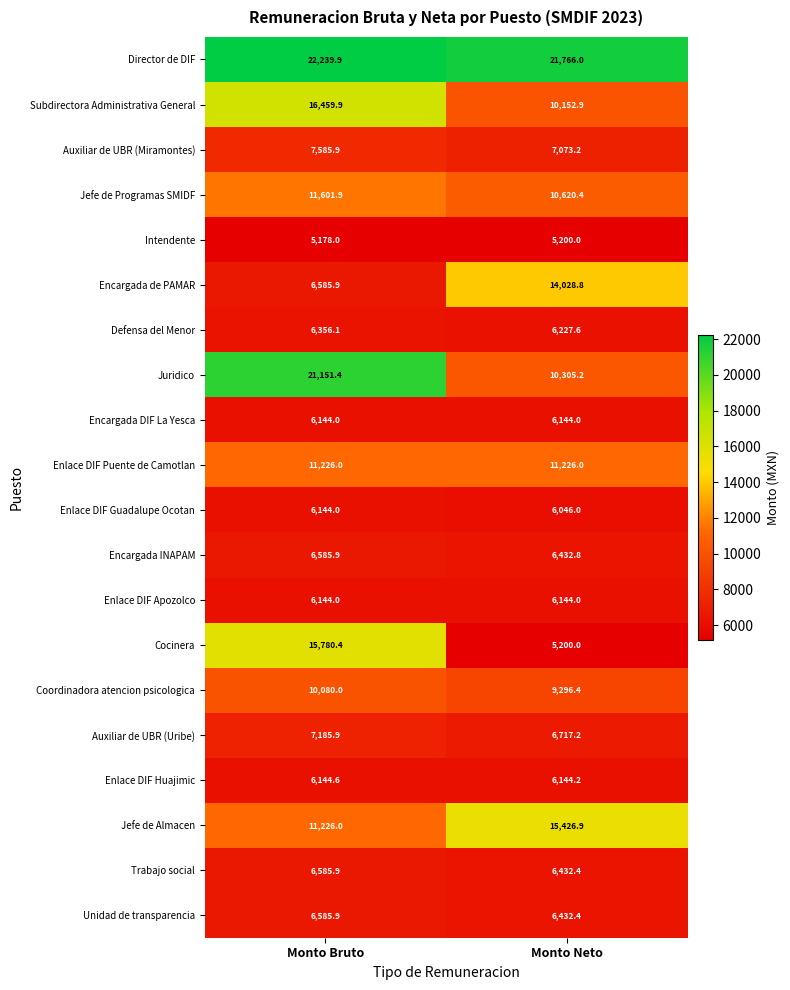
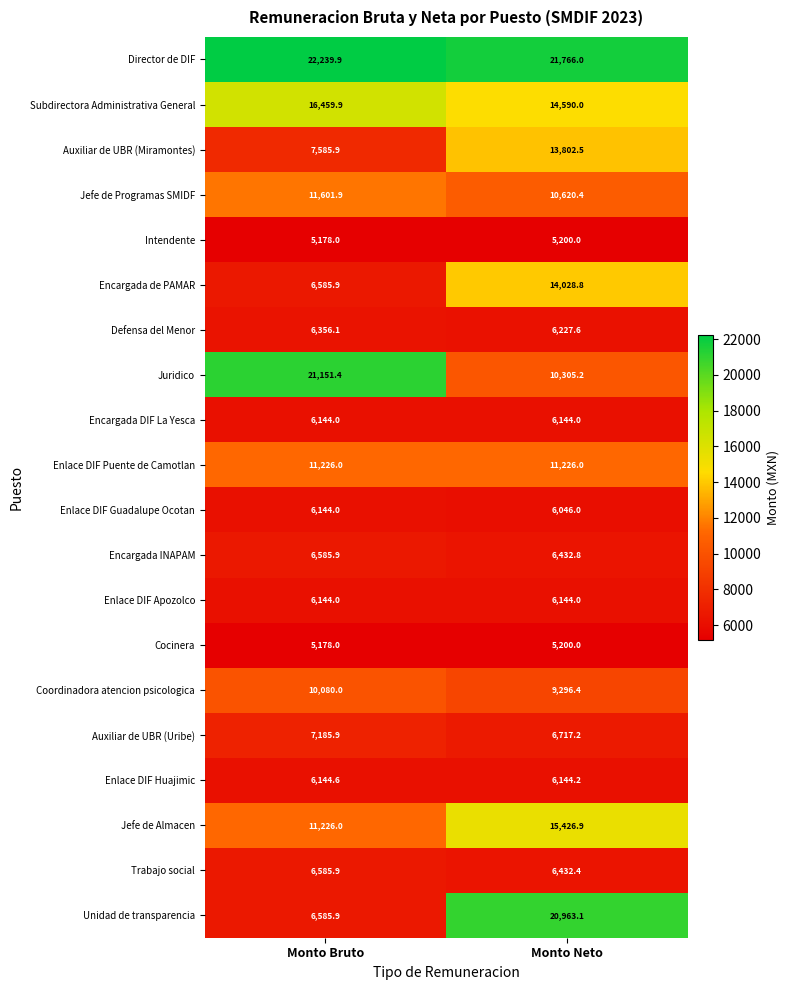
  {
    "Director de DIF": {
      "Monto Bruto": "22,239.9",
      "Monto Neto": "21,766.0"
    },
    "Subdirectora Administrativa General": {
      "Monto Bruto": "16,459.9",
-     "Monto Neto": "10,152.9"
+     "Monto Neto": "14,590.0"
    },
    "Auxiliar de UBR (Miramontes)": {
      "Monto Bruto": "7,585.9",
-     "Monto Neto": "7,073.2"
+     "Monto Neto": "13,802.5"
    },
    "Jefe de Programas SMIDF": {
      "Monto Bruto": "11,601.9",
      "Monto Neto": "10,620.4"
    },
    "Intendente": {
      "Monto Bruto": "5,178.0",
      "Monto Neto": "5,200.0"
    },
    "Encargada de PAMAR": {
      "Monto Bruto": "6,585.9",
      "Monto Neto": "14,028.8"
    },
    "Defensa del Menor": {
      "Monto Bruto": "6,356.1",
      "Monto Neto": "6,227.6"
    },
    "Juridico": {
      "Monto Bruto": "21,151.4",
      "Monto Neto": "10,305.2"
    },
    "Encargada DIF La Yesca": {
      "Monto Bruto": "6,144.0",
      "Monto Neto": "6,144.0"
    },
    "Enlace DIF Puente de Camotlan": {
      "Monto Bruto": "11,226.0",
      "Monto Neto": "11,226.0"
    },
    "Enlace DIF Guadalupe Ocotan": {
      "Monto Bruto": "6,144.0",
      "Monto Neto": "6,046.0"
    },
    "Encargada INAPAM": {
      "Monto Bruto": "6,585.9",
      "Monto Neto": "6,432.8"
    },
    "Enlace DIF Apozolco": {
      "Monto Bruto": "6,144.0",
      "Monto Neto": "6,144.0"
    },
    "Cocinera": {
-     "Monto Bruto": "15,780.4",
+     "Monto Bruto": "5,178.0",
      "Monto Neto": "5,200.0"
    },
    "Coordinadora atencion psicologica": {
      "Monto Bruto": "10,080.0",
      "Monto Neto": "9,296.4"
    },
    "Auxiliar de UBR (Uribe)": {
      "Monto Bruto": "7,185.9",
      "Monto Neto": "6,717.2"
    },
    "Enlace DIF Huajimic": {
      "Monto Bruto": "6,144.6",
      "Monto Neto": "6,144.2"
    },
    "Jefe de Almacen": {
      "Monto Bruto": "11,226.0",
      "Monto Neto": "15,426.9"
    },
    "Trabajo social": {
      "Monto Bruto": "6,585.9",
      "Monto Neto": "6,432.4"
    },
    "Unidad de transparencia": {
      "Monto Bruto": "6,585.9",
-     "Monto Neto": "6,432.4"
+     "Monto Neto": "20,963.1"
    }
  }
